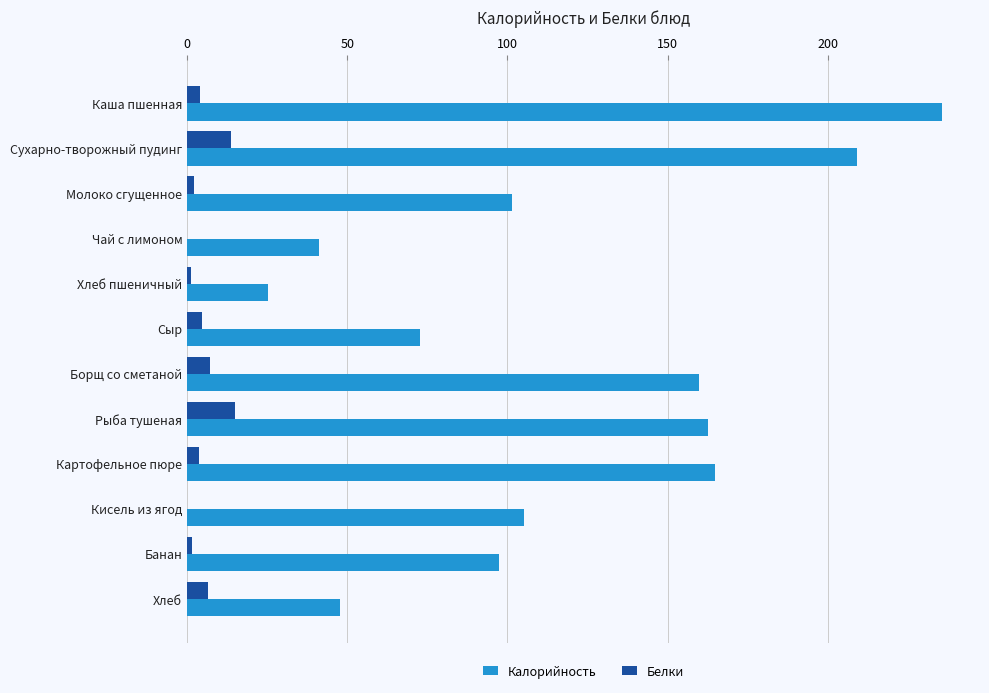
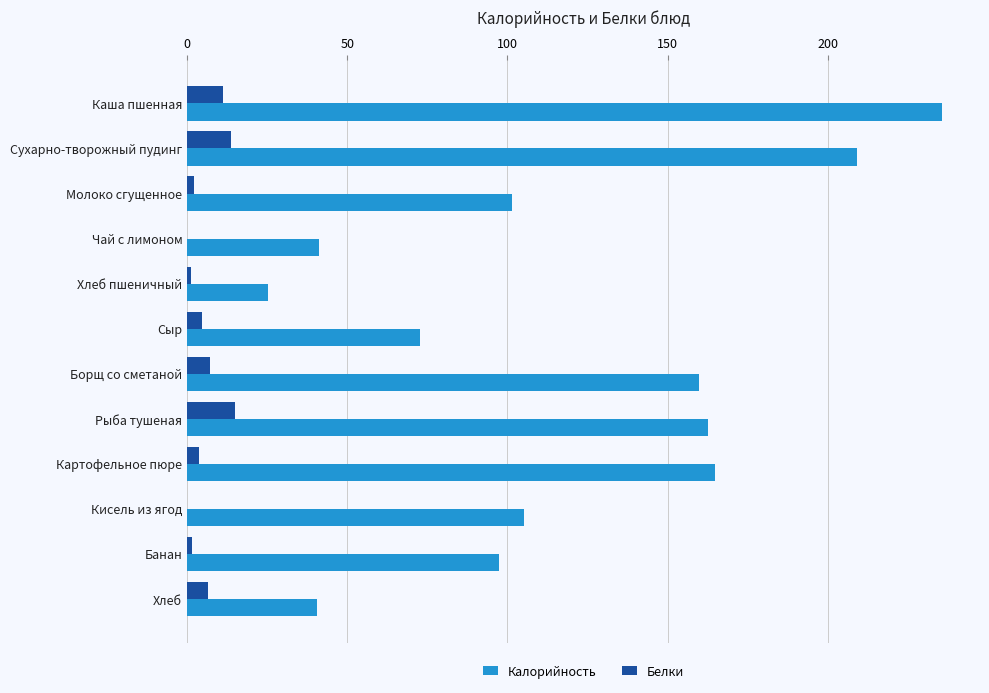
  {
    "Калорийность": {
      "Каша пшенная": 236,
      "Сухарно-творожный пудинг": 209,
      "Молоко сгущенное": 101,
      "Чай с лимоном": 41,
      "Хлеб пшеничный": 25,
      "Сыр": 73,
      "Борщ со сметаной": 160,
      "Рыба тушеная": 163,
      "Картофельное пюре": 165,
      "Кисель из ягод": 105,
      "Банан": 97,
-     "Хлеб": 48
+     "Хлеб": 40
    },
    "Белки": {
-     "Каша пшенная": 4,
+     "Каша пшенная": 11,
      "Сухарно-творожный пудинг": 14,
      "Молоко сгущенное": 2,
      "Хлеб пшеничный": 1,
      "Сыр": 5,
      "Борщ со сметаной": 7,
      "Рыба тушеная": 15,
      "Картофельное пюре": 4,
      "Банан": 2,
      "Хлеб": 7
    }
  }
